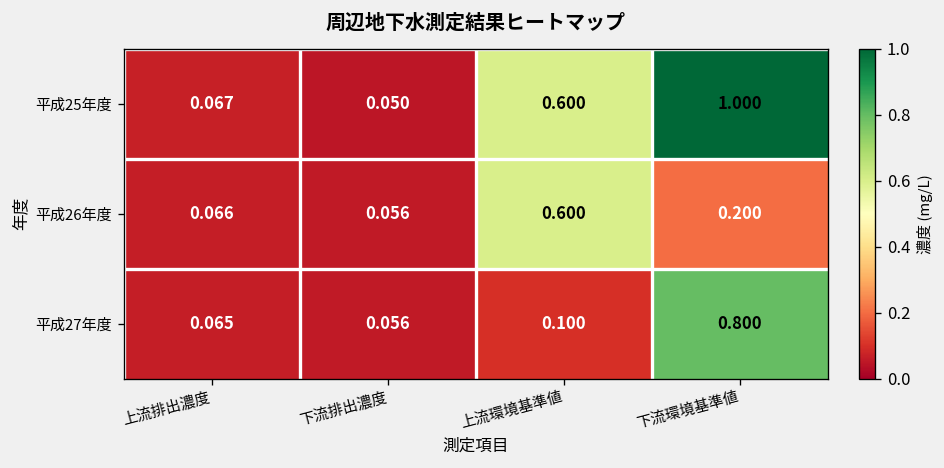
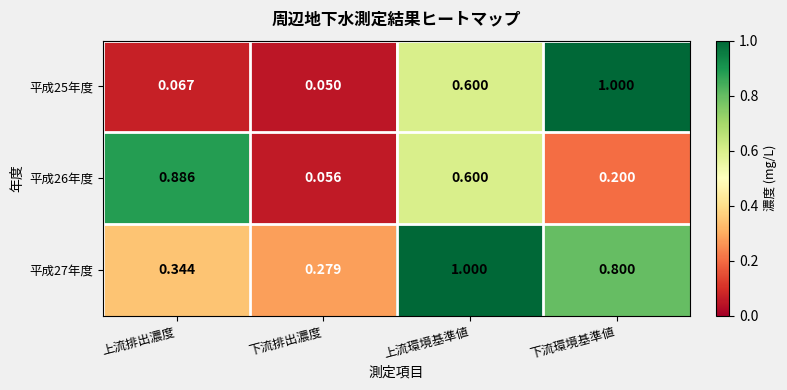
  {
    "平成25年度": {
      "上流排出濃度": 0.067,
      "下流排出濃度": 0.050,
      "上流環境基準値": 0.600,
      "下流環境基準値": 1.000
    },
    "平成26年度": {
-     "上流排出濃度": 0.066,
+     "上流排出濃度": 0.886,
      "下流排出濃度": 0.056,
      "上流環境基準値": 0.600,
      "下流環境基準値": 0.200
    },
    "平成27年度": {
-     "上流排出濃度": 0.065,
-     "下流排出濃度": 0.056,
-     "上流環境基準値": 0.100,
+     "上流排出濃度": 0.344,
+     "下流排出濃度": 0.279,
+     "上流環境基準値": 1.000,
      "下流環境基準値": 0.800
    }
  }
